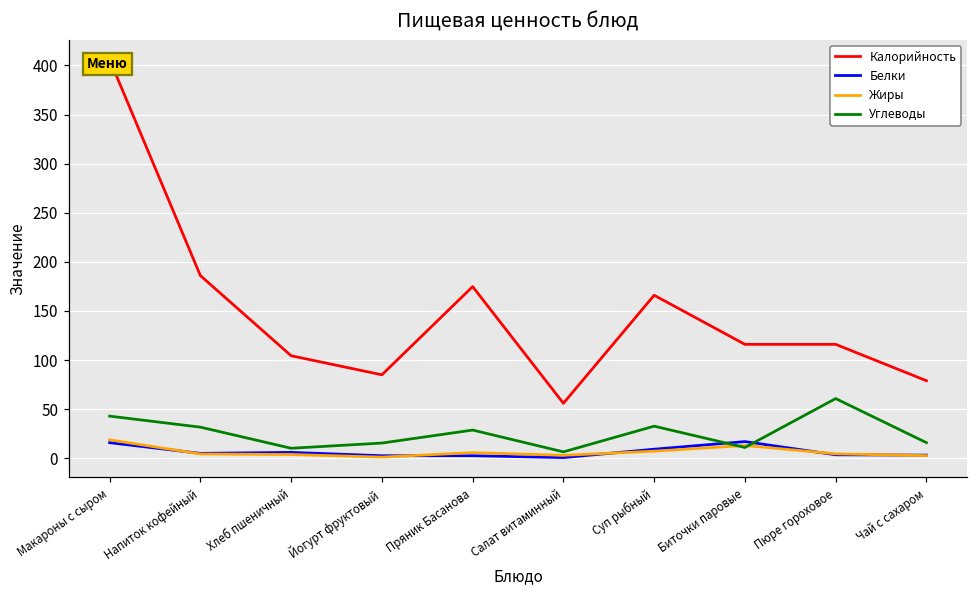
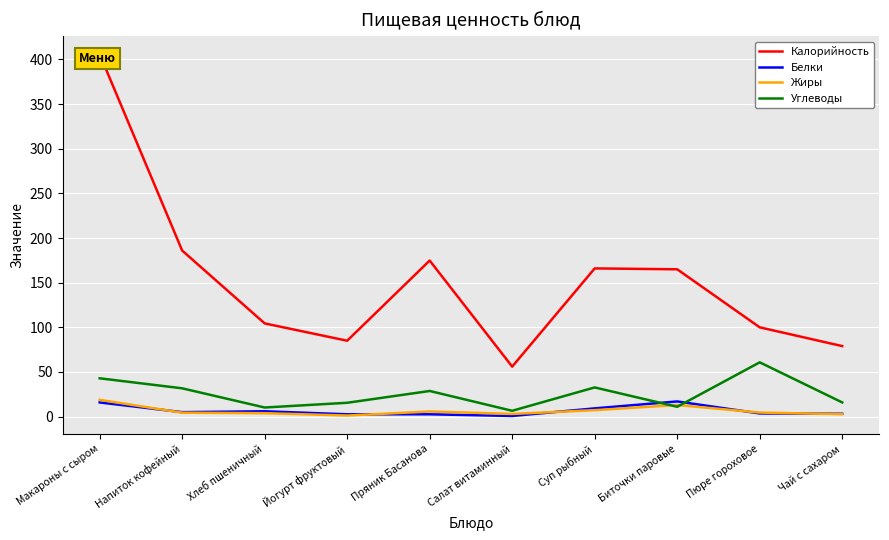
  {
    "Калорийность": {
      "Напиток кофейный": 190,
      "Хлеб пшеничный": 100,
      "Йогурт фруктовый": 90,
      "Пряник Басанова": 170,
      "Салат витаминный": 60,
      "Суп рыбный": 170,
-     "Биточки паровые": 120,
-     "Пюре гороховое": 120,
+     "Биточки паровые": 170,
+     "Пюре гороховое": 100,
      "Чай с сахаром": 80
    },
    "Белки": {
      "Макароны с сыром": 20,
      "Пряник Басанова": 0,
      "Биточки паровые": 20
    },
    "Жиры": {
      "Макароны с сыром": 20,
      "Пряник Басанова": 10
    },
    "Углеводы": {
      "Макароны с сыром": 40,
      "Напиток кофейный": 30,
      "Хлеб пшеничный": 10,
      "Йогурт фруктовый": 20,
      "Пряник Басанова": 30,
      "Салат витаминный": 10,
      "Суп рыбный": 30,
      "Пюре гороховое": 60,
      "Чай с сахаром": 20
    }
  }
